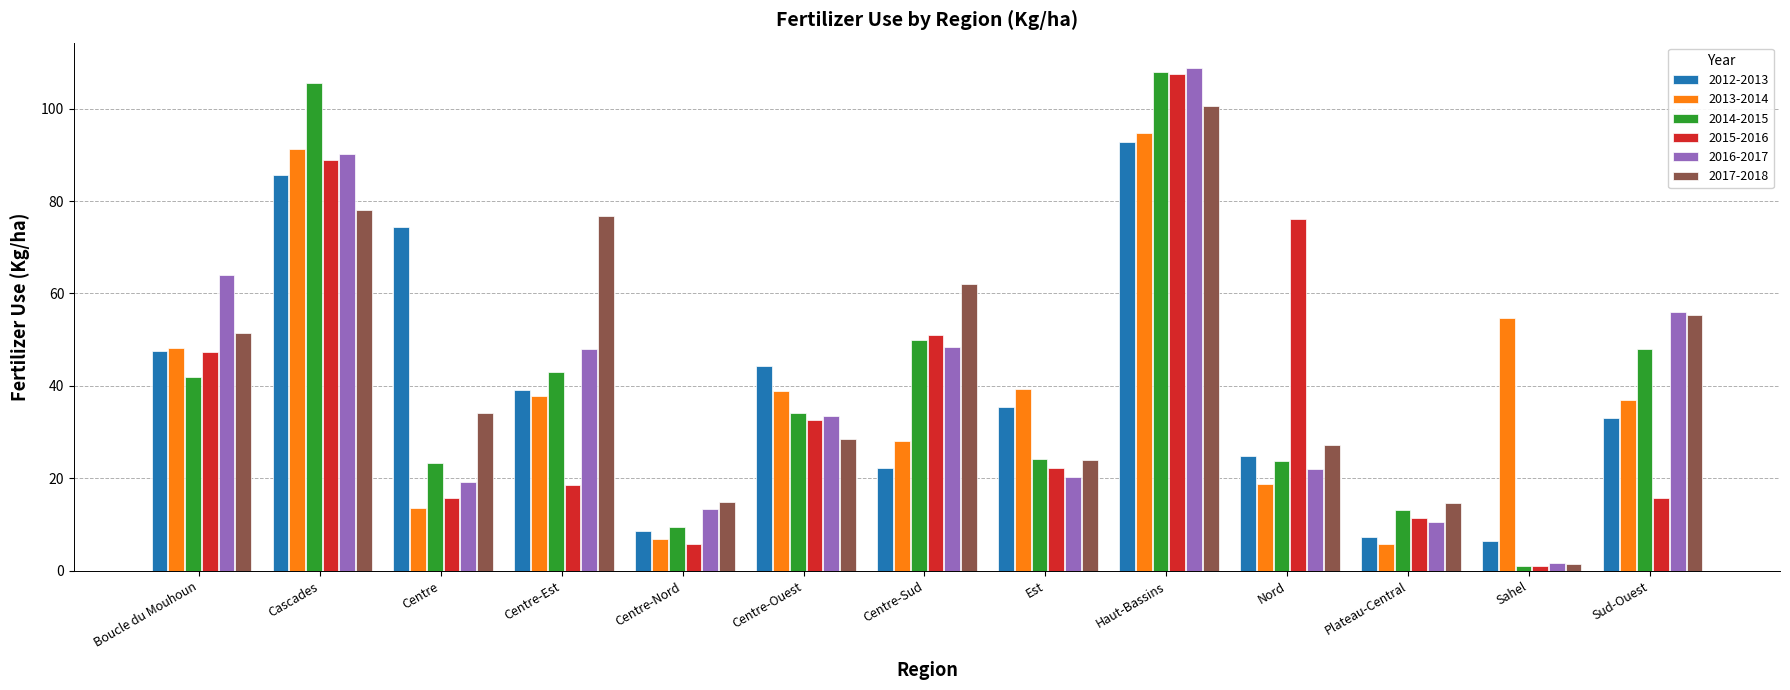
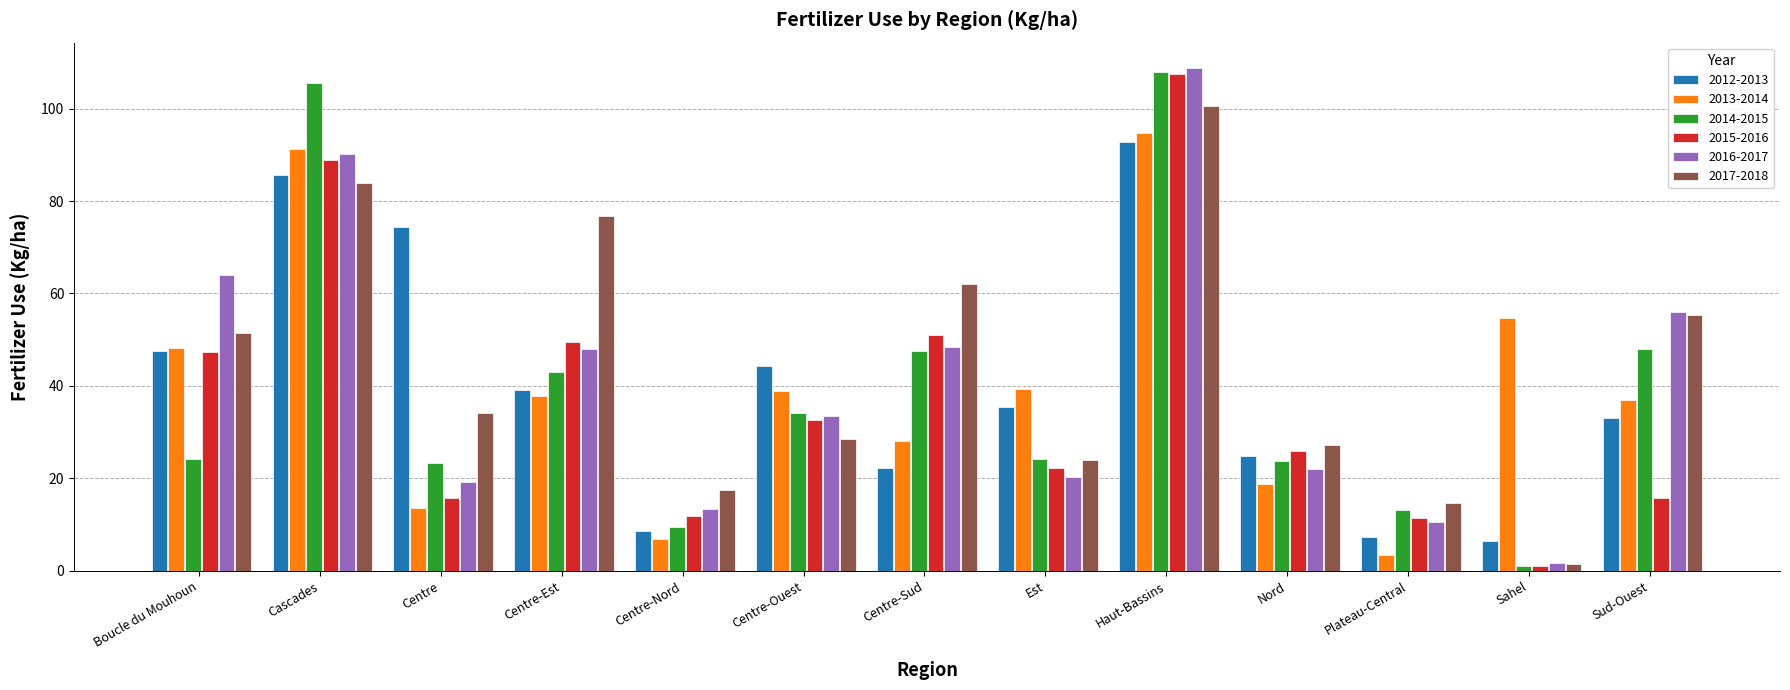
  {
    "2012-2013": {
      "Boucle du Mouhoun": 48,
      "Cascades": 86,
      "Centre": 74,
      "Centre-Est": 39,
      "Centre-Nord": 9,
      "Centre-Ouest": 44,
      "Centre-Sud": 22,
      "Est": 35,
      "Haut-Bassins": 93,
      "Nord": 25,
      "Plateau-Central": 7,
      "Sahel": 6,
      "Sud-Ouest": 33
    },
    "2013-2014": {
      "Boucle du Mouhoun": 48,
      "Cascades": 91,
      "Centre": 14,
      "Centre-Est": 38,
      "Centre-Nord": 7,
      "Centre-Ouest": 39,
      "Centre-Sud": 28,
      "Est": 39,
      "Haut-Bassins": 95,
      "Nord": 19,
-     "Plateau-Central": 6,
+     "Plateau-Central": 3,
      "Sahel": 55,
      "Sud-Ouest": 37
    },
    "2014-2015": {
-     "Boucle du Mouhoun": 42,
+     "Boucle du Mouhoun": 24,
      "Cascades": 106,
      "Centre": 23,
      "Centre-Est": 43,
      "Centre-Nord": 9,
      "Centre-Ouest": 34,
-     "Centre-Sud": 50,
+     "Centre-Sud": 48,
      "Est": 24,
      "Haut-Bassins": 108,
      "Nord": 24,
      "Plateau-Central": 13,
      "Sahel": 1,
      "Sud-Ouest": 48
    },
    "2015-2016": {
      "Boucle du Mouhoun": 47,
      "Cascades": 89,
      "Centre": 16,
-     "Centre-Est": 19,
-     "Centre-Nord": 6,
+     "Centre-Est": 50,
+     "Centre-Nord": 12,
      "Centre-Ouest": 33,
      "Centre-Sud": 51,
      "Est": 22,
      "Haut-Bassins": 108,
-     "Nord": 76,
+     "Nord": 26,
      "Plateau-Central": 11,
      "Sahel": 1,
      "Sud-Ouest": 16
    },
    "2016-2017": {
      "Boucle du Mouhoun": 64,
      "Cascades": 90,
      "Centre": 19,
      "Centre-Est": 48,
      "Centre-Nord": 13,
      "Centre-Ouest": 33,
      "Centre-Sud": 48,
      "Est": 20,
      "Haut-Bassins": 109,
      "Nord": 22,
      "Plateau-Central": 11,
      "Sahel": 2,
      "Sud-Ouest": 56
    },
    "2017-2018": {
      "Boucle du Mouhoun": 52,
-     "Cascades": 78,
+     "Cascades": 84,
      "Centre": 34,
      "Centre-Est": 77,
-     "Centre-Nord": 15,
+     "Centre-Nord": 18,
      "Centre-Ouest": 29,
      "Centre-Sud": 62,
      "Est": 24,
      "Haut-Bassins": 101,
      "Nord": 27,
      "Plateau-Central": 15,
      "Sahel": 2,
      "Sud-Ouest": 55
    }
  }
